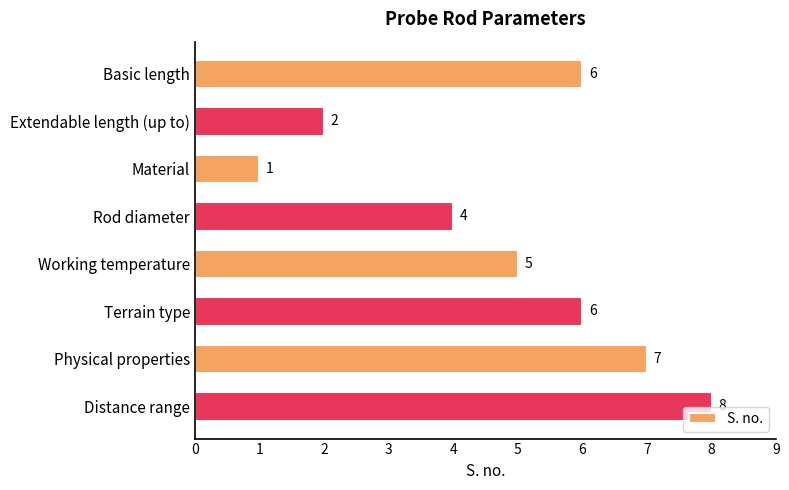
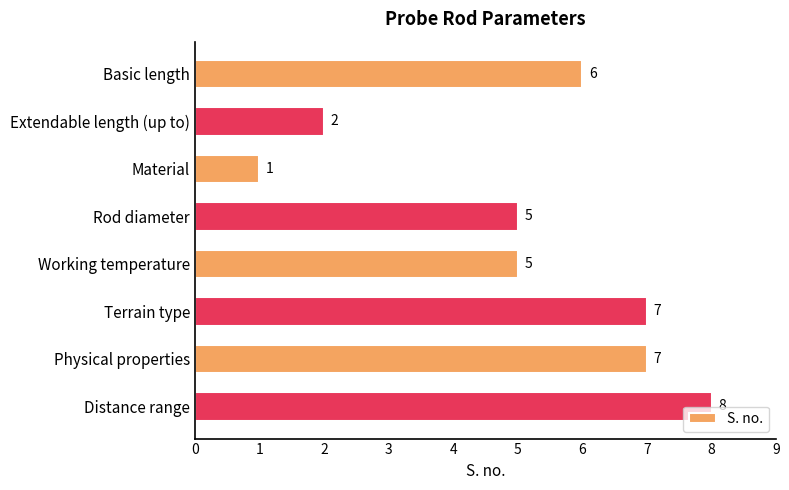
  {
    "Basic length": 6,
    "Extendable length (up to)": 2,
    "Material": 1,
-   "Rod diameter": 4,
+   "Rod diameter": 5,
    "Working temperature": 5,
-   "Terrain type": 6,
+   "Terrain type": 7,
    "Physical properties": 7
  }
